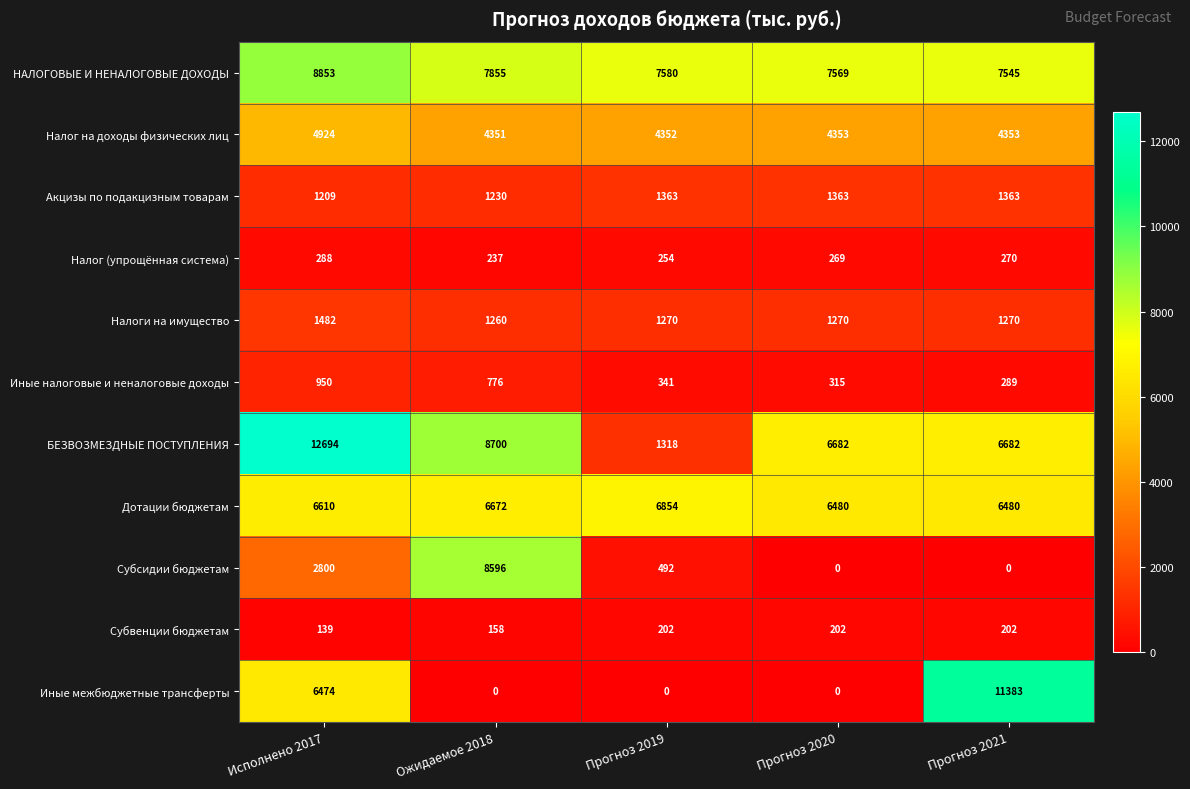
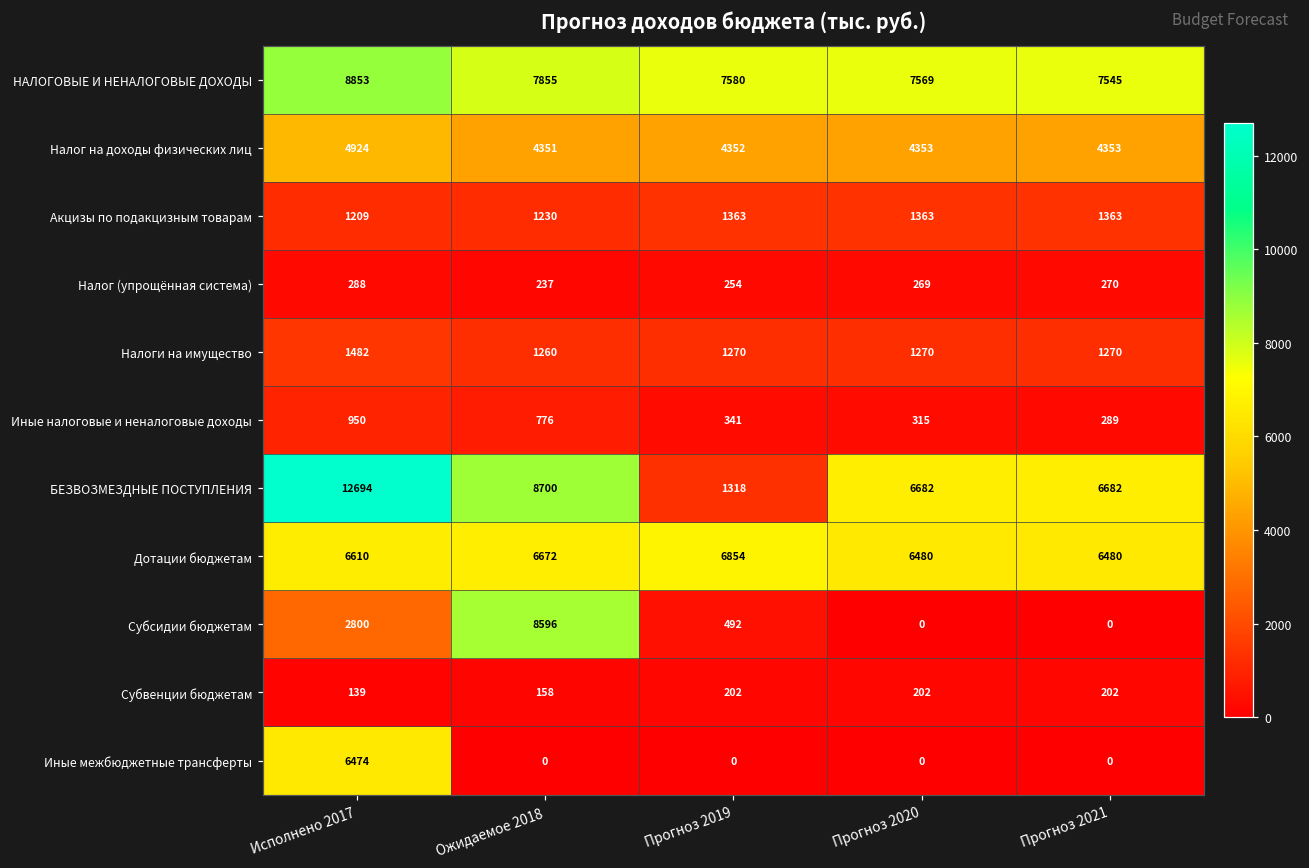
  {
    "НАЛОГОВЫЕ И НЕНАЛОГОВЫЕ ДОХОДЫ": {
      "Исполнено 2017": 8853,
      "Ожидаемое 2018": 7855,
      "Прогноз 2019": 7580,
      "Прогноз 2020": 7569,
      "Прогноз 2021": 7545
    },
    "Налог на доходы физических лиц": {
      "Исполнено 2017": 4924,
      "Ожидаемое 2018": 4351,
      "Прогноз 2019": 4352,
      "Прогноз 2020": 4353,
      "Прогноз 2021": 4353
    },
    "Акцизы по подакцизным товарам": {
      "Исполнено 2017": 1209,
      "Ожидаемое 2018": 1230,
      "Прогноз 2019": 1363,
      "Прогноз 2020": 1363,
      "Прогноз 2021": 1363
    },
    "Налог (упрощённая система)": {
      "Исполнено 2017": 288,
      "Ожидаемое 2018": 237,
      "Прогноз 2019": 254,
      "Прогноз 2020": 269,
      "Прогноз 2021": 270
    },
    "Налоги на имущество": {
      "Исполнено 2017": 1482,
      "Ожидаемое 2018": 1260,
      "Прогноз 2019": 1270,
      "Прогноз 2020": 1270,
      "Прогноз 2021": 1270
    },
    "Иные налоговые и неналоговые доходы": {
      "Исполнено 2017": 950,
      "Ожидаемое 2018": 776,
      "Прогноз 2019": 341,
      "Прогноз 2020": 315,
      "Прогноз 2021": 289
    },
    "БЕЗВОЗМЕЗДНЫЕ ПОСТУПЛЕНИЯ": {
      "Исполнено 2017": 12694,
      "Ожидаемое 2018": 8700,
      "Прогноз 2019": 1318,
      "Прогноз 2020": 6682,
      "Прогноз 2021": 6682
    },
    "Дотации бюджетам": {
      "Исполнено 2017": 6610,
      "Ожидаемое 2018": 6672,
      "Прогноз 2019": 6854,
      "Прогноз 2020": 6480,
      "Прогноз 2021": 6480
    },
    "Субсидии бюджетам": {
      "Исполнено 2017": 2800,
      "Ожидаемое 2018": 8596,
      "Прогноз 2019": 492,
      "Прогноз 2020": 0,
      "Прогноз 2021": 0
    },
    "Субвенции бюджетам": {
      "Исполнено 2017": 139,
      "Ожидаемое 2018": 158,
      "Прогноз 2019": 202,
      "Прогноз 2020": 202,
      "Прогноз 2021": 202
    },
    "Иные межбюджетные трансферты": {
      "Исполнено 2017": 6474,
      "Ожидаемое 2018": 0,
      "Прогноз 2019": 0,
      "Прогноз 2020": 0,
-     "Прогноз 2021": 11383
+     "Прогноз 2021": 0
    }
  }
